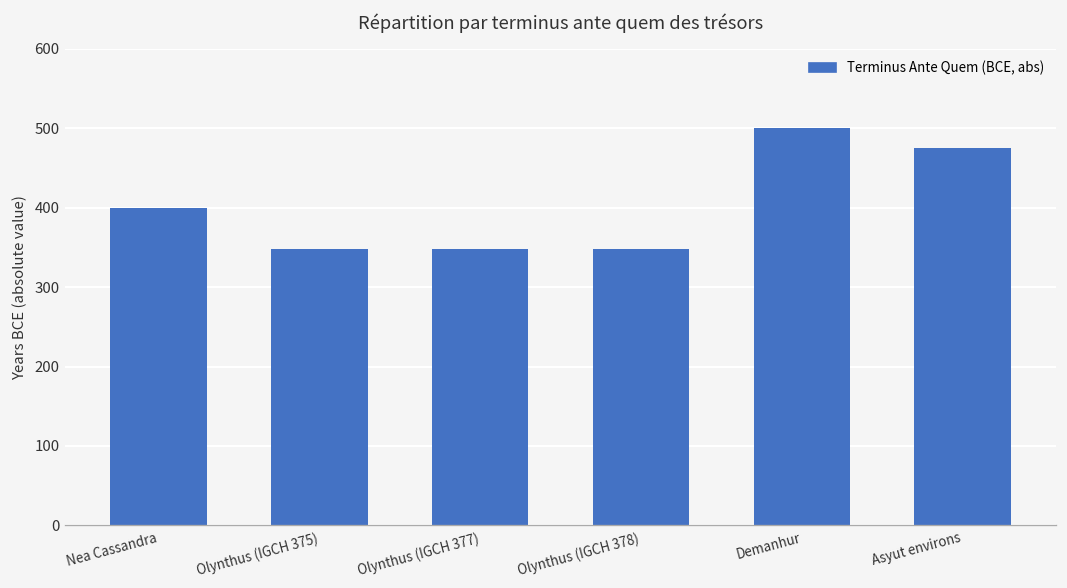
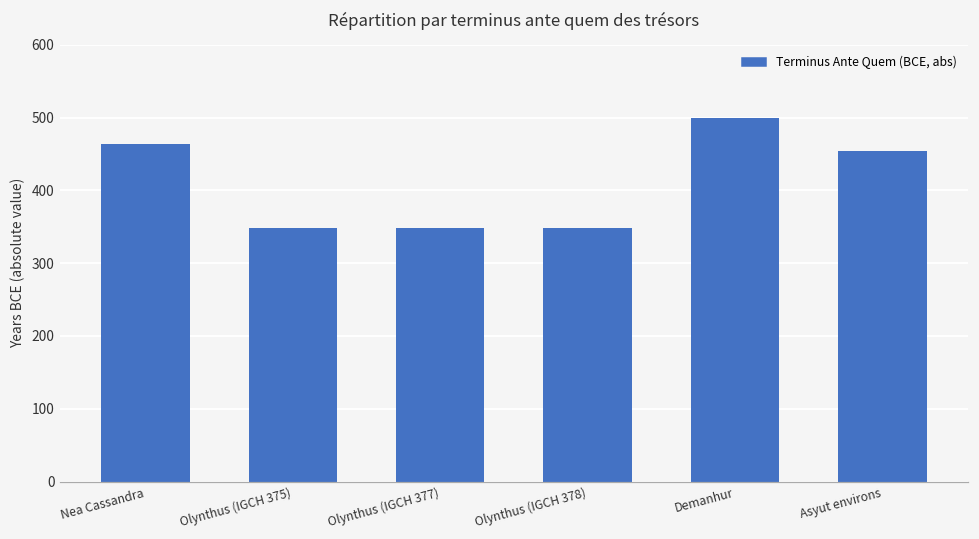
  {
-   "Nea Cassandra": 400,
+   "Nea Cassandra": 460,
    "Olynthus (IGCH 375)": 350,
    "Olynthus (IGCH 377)": 350,
    "Olynthus (IGCH 378)": 350,
    "Demanhur": 500,
-   "Asyut environs": 480
+   "Asyut environs": 450
  }
